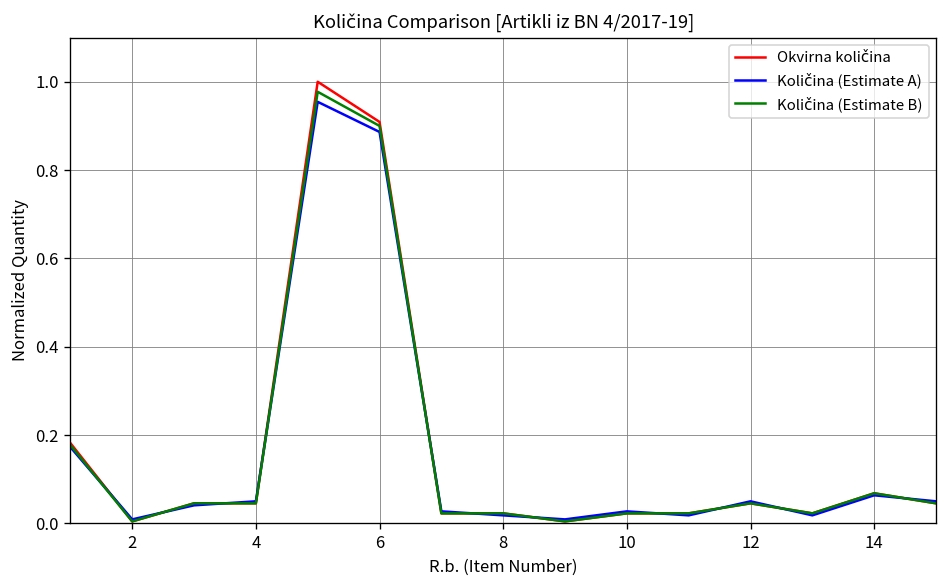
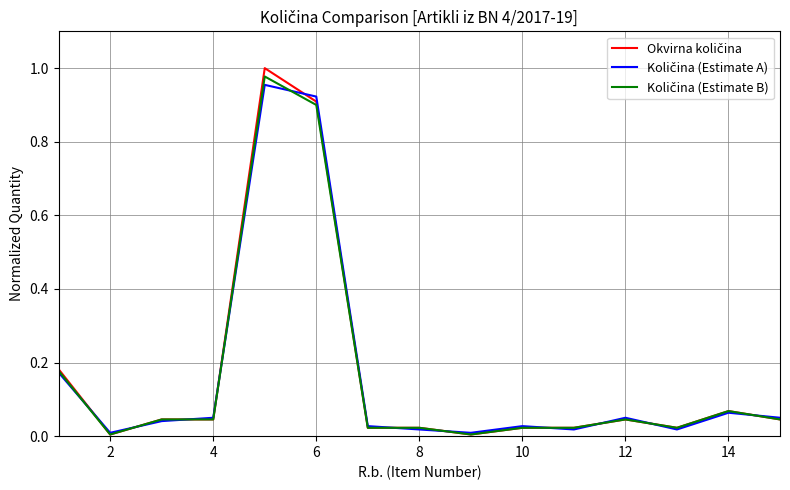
  {
    "Okvirna količina": {
      "6": 0.91
    },
    "Količina (Estimate A)": {
-     "6": 0.89
+     "6": 0.92
    },
    "Količina (Estimate B)": {
      "6": 0.90
    }
  }
